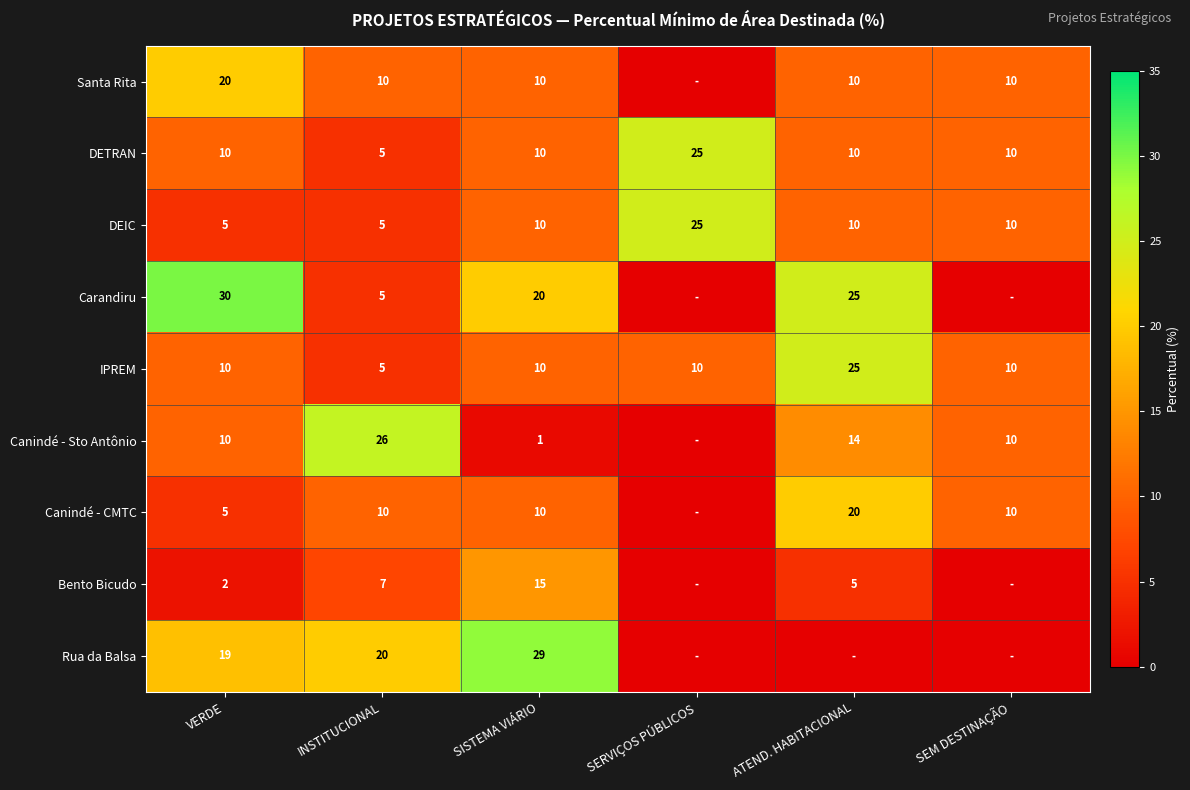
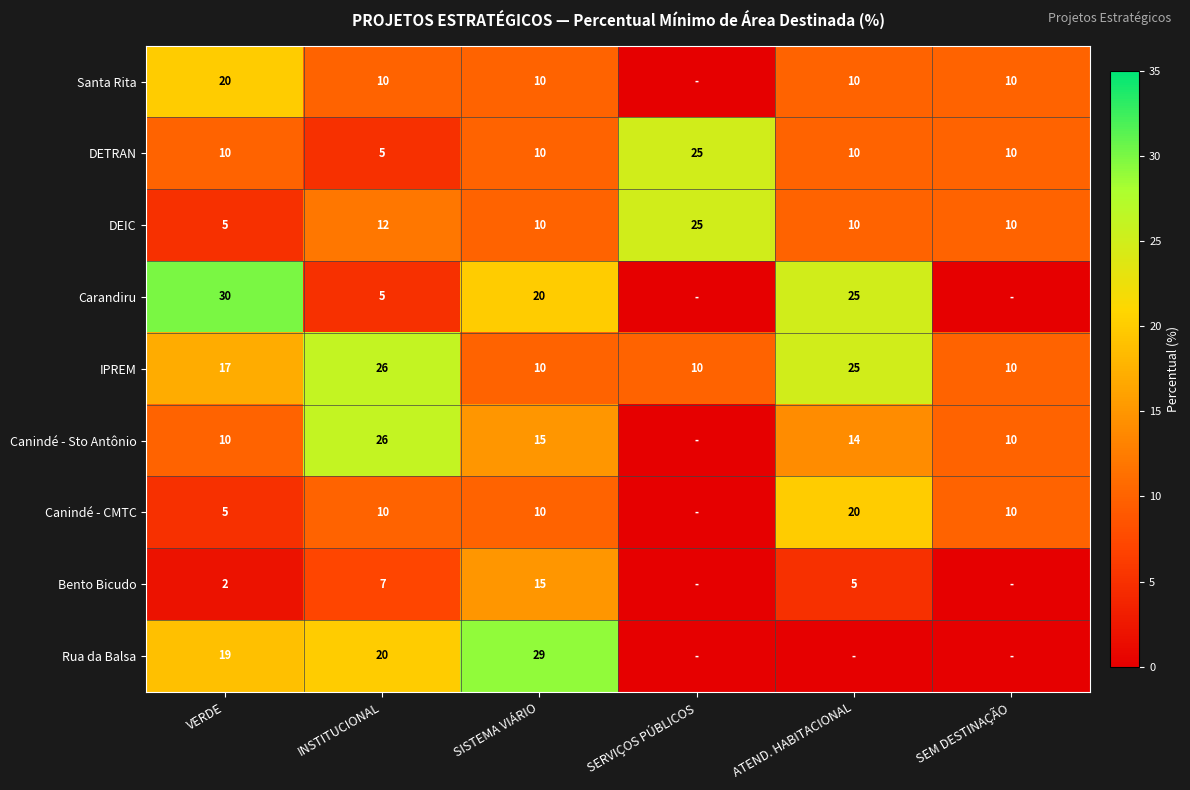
  {
    "Santa Rita": {
      "VERDE": 20,
      "INSTITUCIONAL": 10,
      "SISTEMA VIÁRIO": 10,
      "ATEND. HABITACIONAL": 10,
      "SEM DESTINAÇÃO": 10
    },
    "DETRAN": {
      "VERDE": 10,
      "INSTITUCIONAL": 5,
      "SISTEMA VIÁRIO": 10,
      "SERVIÇOS PÚBLICOS": 25,
      "ATEND. HABITACIONAL": 10,
      "SEM DESTINAÇÃO": 10
    },
    "DEIC": {
      "VERDE": 5,
-     "INSTITUCIONAL": 5,
+     "INSTITUCIONAL": 12,
      "SISTEMA VIÁRIO": 10,
      "SERVIÇOS PÚBLICOS": 25,
      "ATEND. HABITACIONAL": 10,
      "SEM DESTINAÇÃO": 10
    },
    "Carandiru": {
      "VERDE": 30,
      "INSTITUCIONAL": 5,
      "SISTEMA VIÁRIO": 20,
      "ATEND. HABITACIONAL": 25
    },
    "IPREM": {
-     "VERDE": 10,
-     "INSTITUCIONAL": 5,
+     "VERDE": 17,
+     "INSTITUCIONAL": 26,
      "SISTEMA VIÁRIO": 10,
      "SERVIÇOS PÚBLICOS": 10,
      "ATEND. HABITACIONAL": 25,
      "SEM DESTINAÇÃO": 10
    },
    "Canindé - Sto Antônio": {
      "VERDE": 10,
      "INSTITUCIONAL": 26,
-     "SISTEMA VIÁRIO": 1,
+     "SISTEMA VIÁRIO": 15,
      "ATEND. HABITACIONAL": 14,
      "SEM DESTINAÇÃO": 10
    },
    "Canindé - CMTC": {
      "VERDE": 5,
      "INSTITUCIONAL": 10,
      "SISTEMA VIÁRIO": 10,
      "ATEND. HABITACIONAL": 20,
      "SEM DESTINAÇÃO": 10
    },
    "Bento Bicudo": {
      "VERDE": 2,
      "INSTITUCIONAL": 7,
      "SISTEMA VIÁRIO": 15,
      "ATEND. HABITACIONAL": 5
    },
    "Rua da Balsa": {
      "VERDE": 19,
      "INSTITUCIONAL": 20,
      "SISTEMA VIÁRIO": 29
    }
  }
